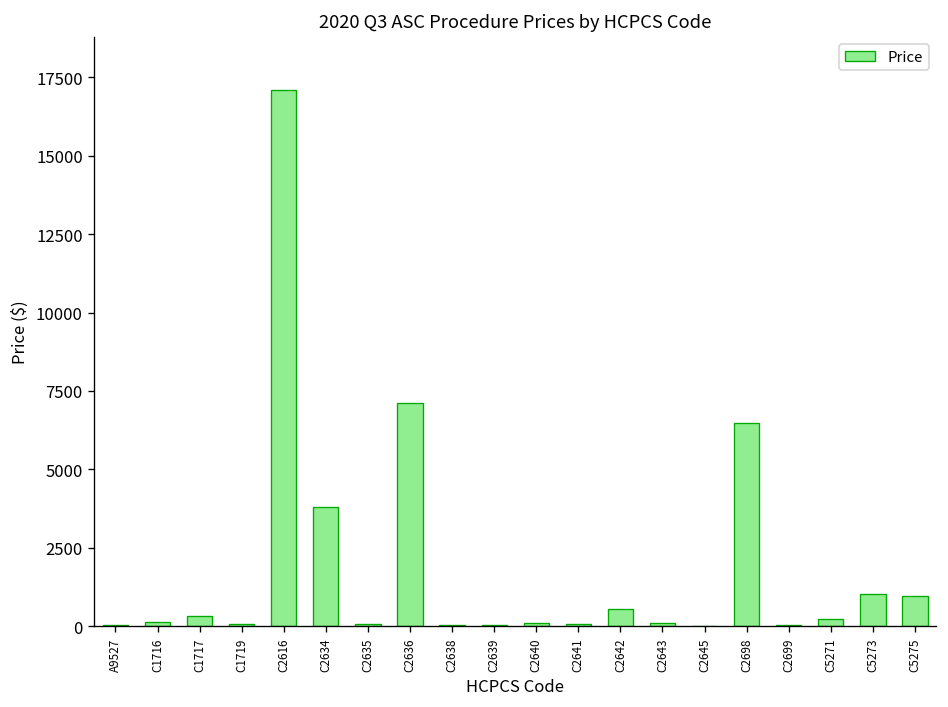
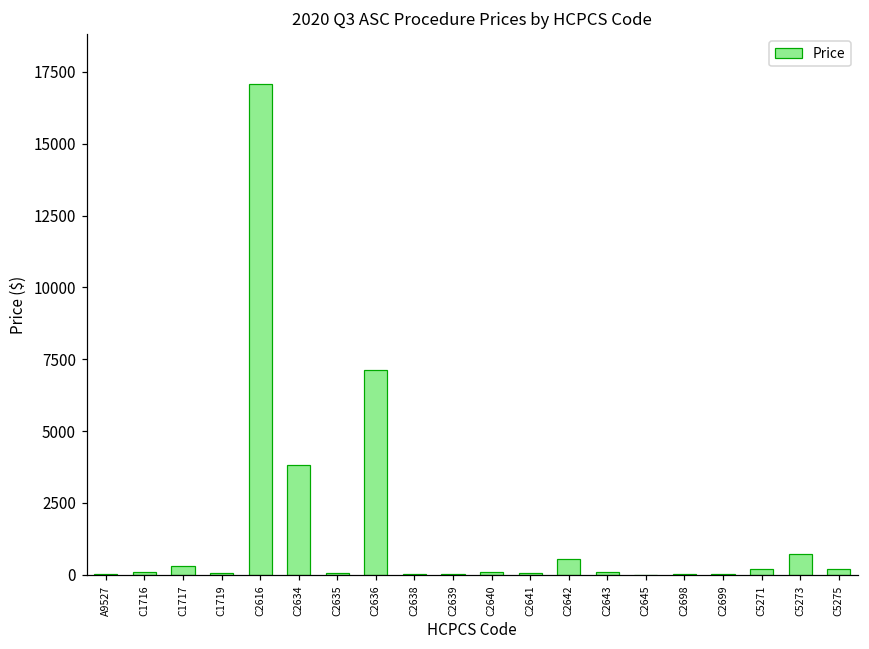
  {
    "C1716": 100,
    "C1717": 300,
    "C2616": 17100,
    "C2634": 3800,
    "C2636": 7100,
    "C2642": 500,
    "C2643": 100,
-   "C2698": 6500,
+   "C2698": 0,
    "C5271": 200,
-   "C5273": 1000,
-   "C5275": 1000
+   "C5273": 700,
+   "C5275": 200
  }
